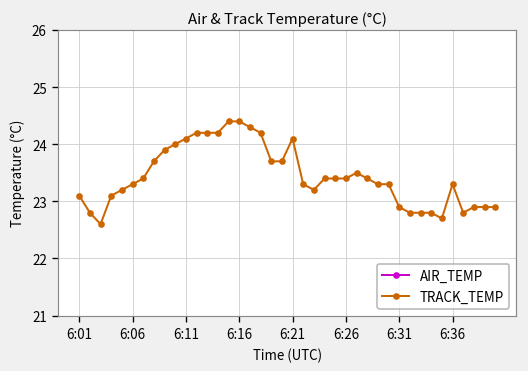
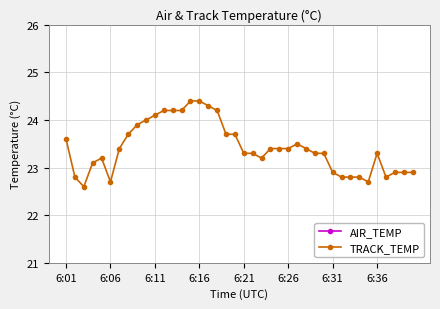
  {
    "TRACK_TEMP": {
-     "6:01": 23.1,
-     "6:06": 23.3,
+     "6:01": 23.6,
+     "6:06": 22.7,
      "6:11": 24.1,
      "6:16": 24.4,
-     "6:21": 24.1,
+     "6:21": 23.3,
      "6:26": 23.4,
      "6:31": 22.9,
      "6:36": 23.3
    }
  }
